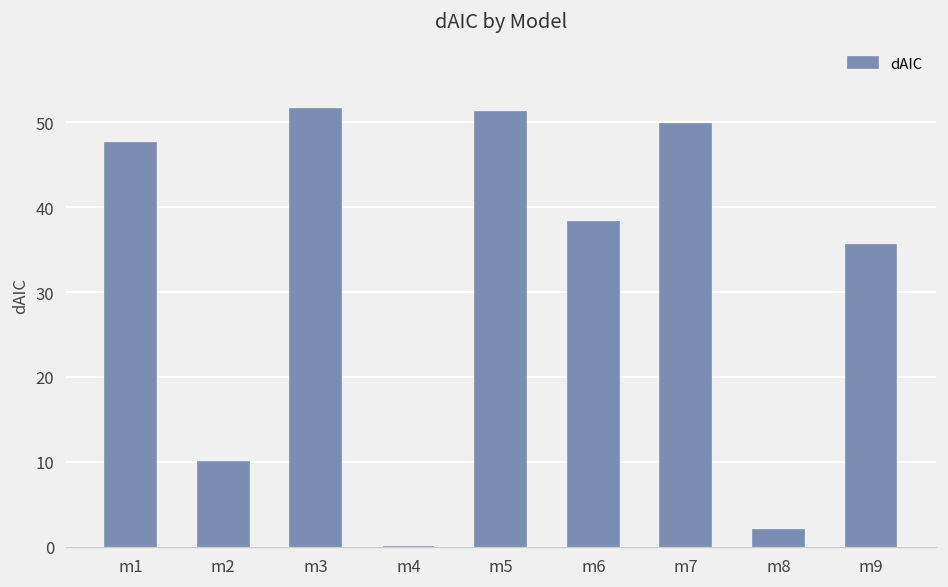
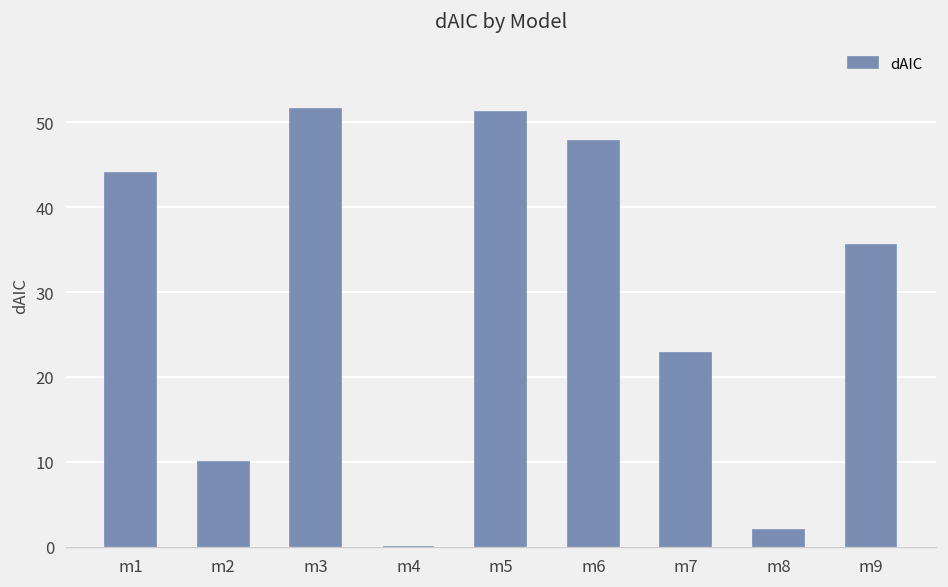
  {
-   "m1": 48,
+   "m1": 44,
    "m2": 10,
    "m3": 52,
    "m4": 0,
    "m5": 51,
-   "m6": 38,
-   "m7": 50,
+   "m6": 48,
+   "m7": 23,
    "m8": 2,
    "m9": 36
  }
